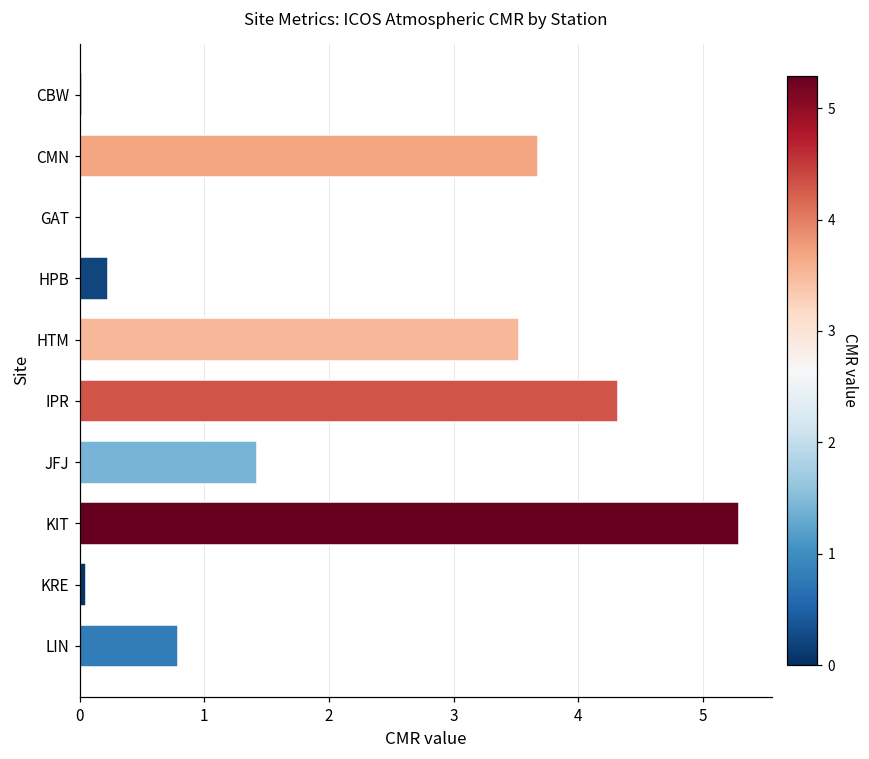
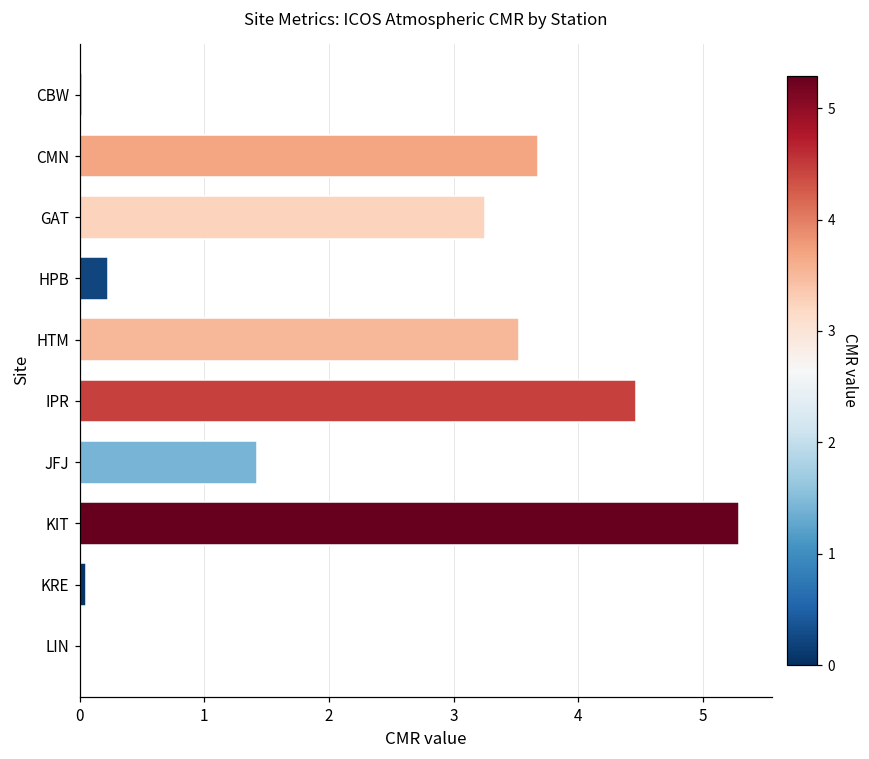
  {
    "CMN": 3.68,
-   "GAT": 0.01,
+   "GAT": 3.26,
    "HPB": 0.23,
    "HTM": 3.53,
-   "IPR": 4.32,
+   "IPR": 4.46,
    "JFJ": 1.42,
    "KIT": 5.29,
    "KRE": 0.05,
-   "LIN": 0.79
+   "LIN": 0.01
  }
